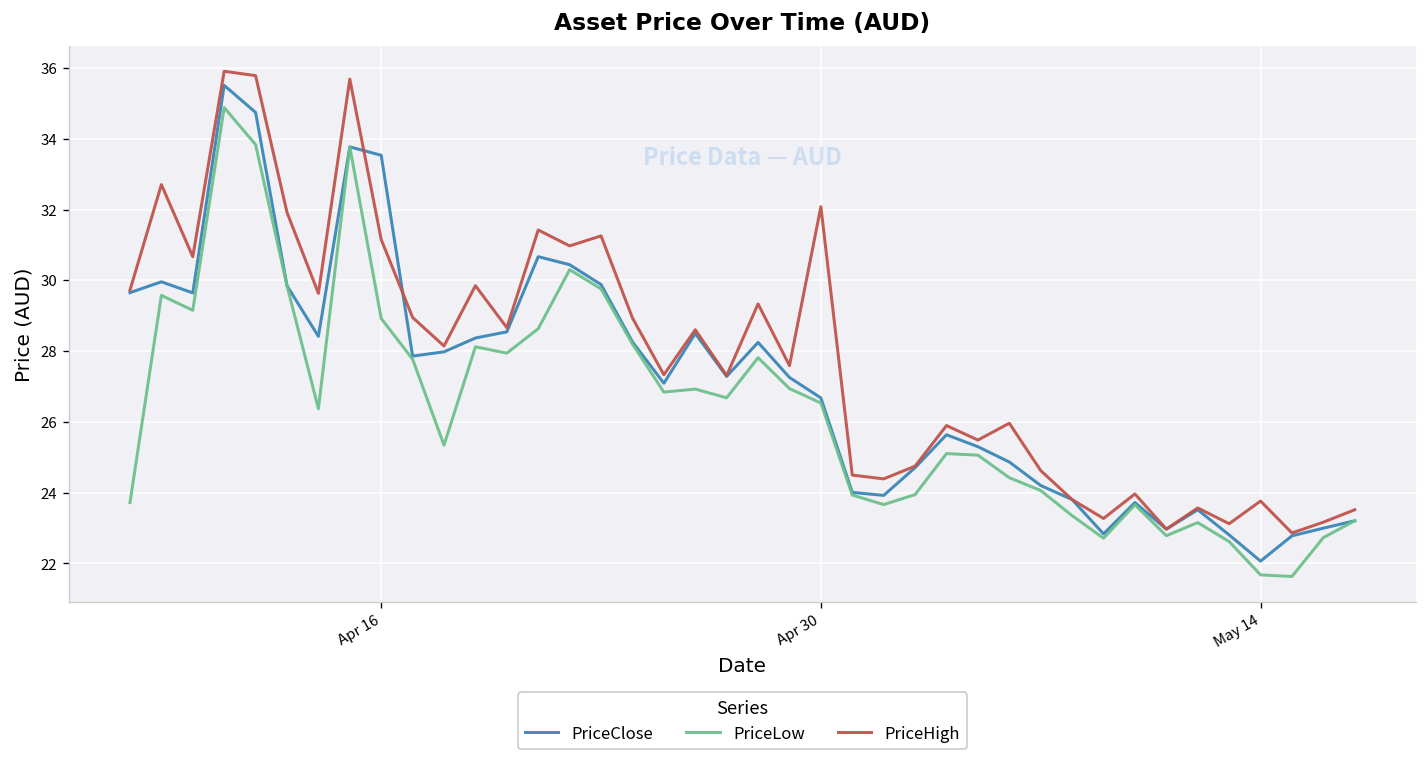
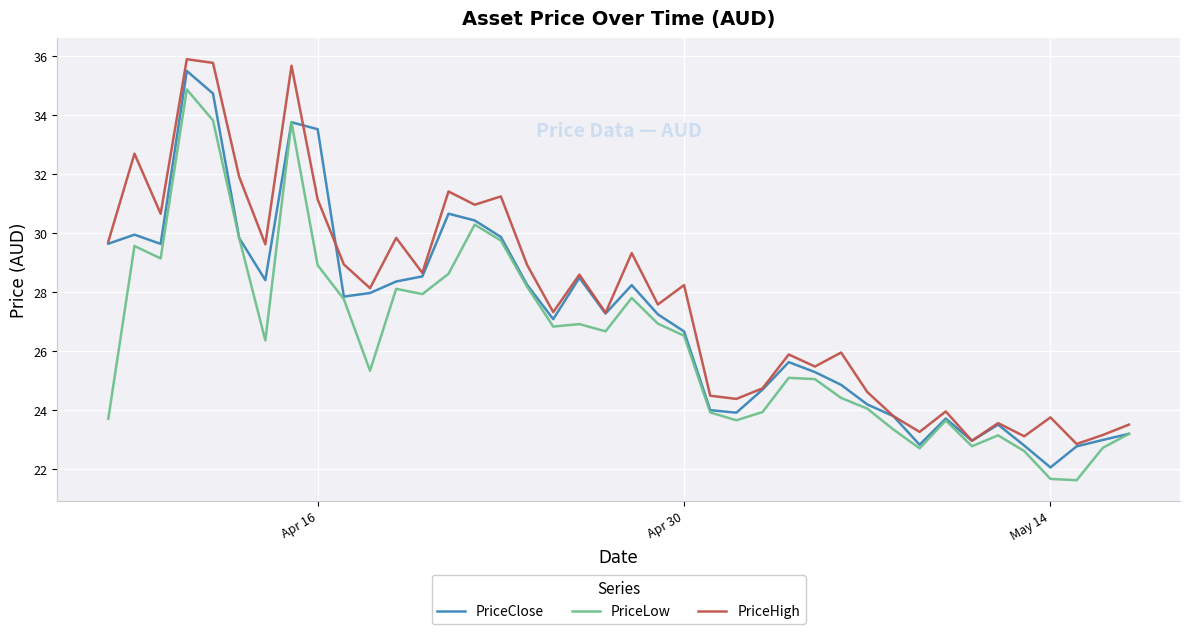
  {
    "PriceClose": {
      "Apr 16": 33.5,
      "Apr 30": 26.7,
      "May 14": 22.1
    },
    "PriceLow": {
      "Apr 16": 28.9,
      "Apr 30": 26.5,
      "May 14": 21.7
    },
    "PriceHigh": {
      "Apr 16": 31.2,
-     "Apr 30": 32.1,
+     "Apr 30": 28.2,
      "May 14": 23.8
    }
  }
